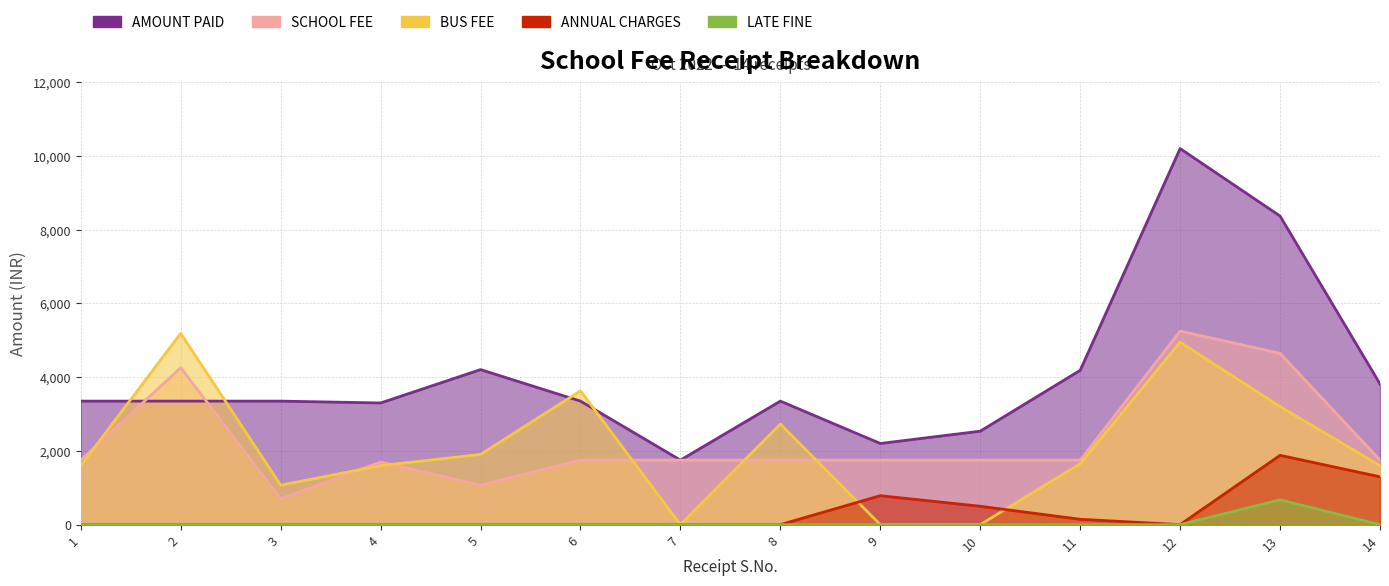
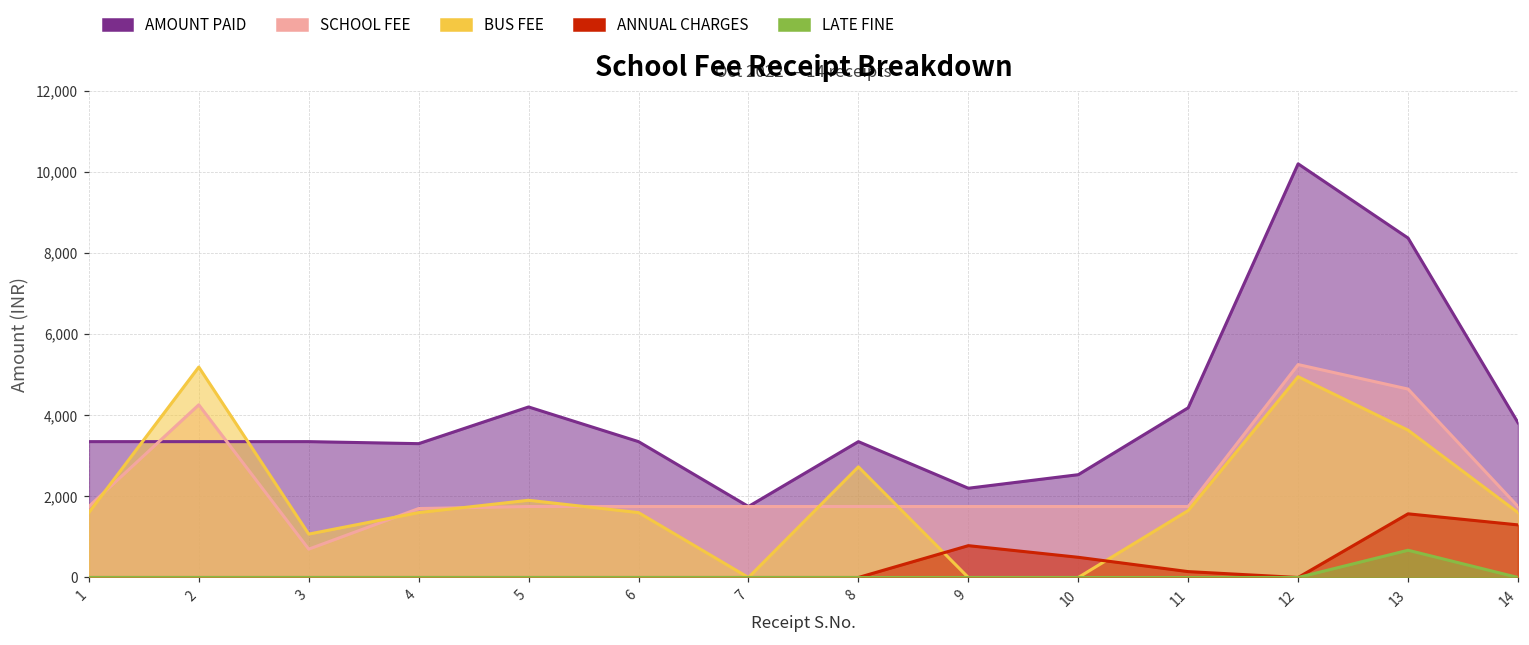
  {
    "AMOUNT PAID": {
      "1": "3,400",
      "2": "3,400",
      "3": "3,400",
      "4": "3,300",
      "5": "4,200",
      "6": "3,400",
      "8": "3,400",
      "9": "2,200",
      "10": "2,500",
      "11": "4,200",
      "12": "10,200",
      "13": "8,400",
      "14": "3,800"
    },
    "SCHOOL FEE": {
      "1": "1,800",
      "2": "4,300",
      "3": "700",
      "4": "1,700",
-     "5": "1,100",
+     "5": "1,800",
      "6": "1,800",
      "8": "1,800",
      "9": "1,800",
      "10": "1,800",
      "11": "1,800",
      "12": "5,300",
      "13": "4,600",
      "14": "1,800"
    },
    "BUS FEE": {
      "1": "1,600",
      "2": "5,200",
      "3": "1,100",
      "4": "1,600",
      "5": "1,900",
-     "6": "3,600",
+     "6": "1,600",
      "8": "2,700",
      "11": "1,700",
      "12": "5,000",
-     "13": "3,200",
+     "13": "3,600",
      "14": "1,600"
    },
    "ANNUAL CHARGES": {
      "9": "800",
      "10": "500",
      "11": "100",
-     "13": "1,900",
+     "13": "1,600",
      "14": "1,300"
    },
    "LATE FINE": {
      "11": "0",
      "13": "700",
      "14": "0"
    }
  }
